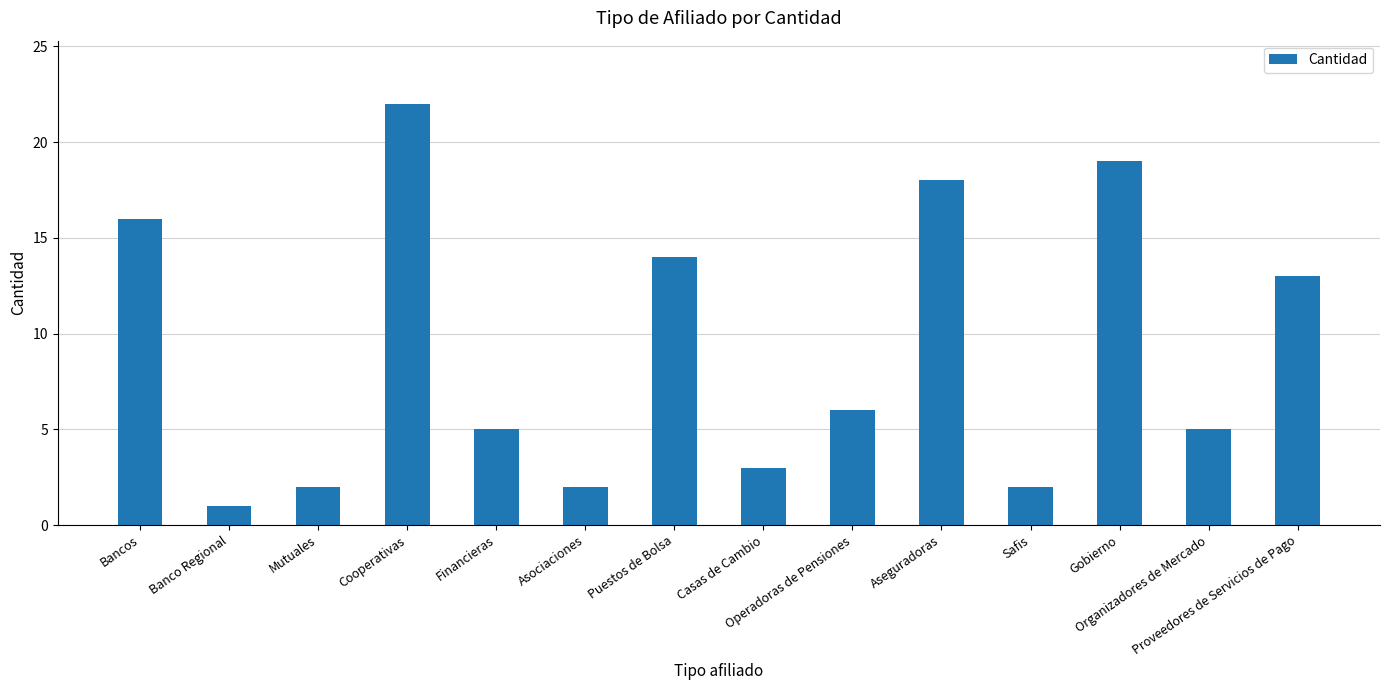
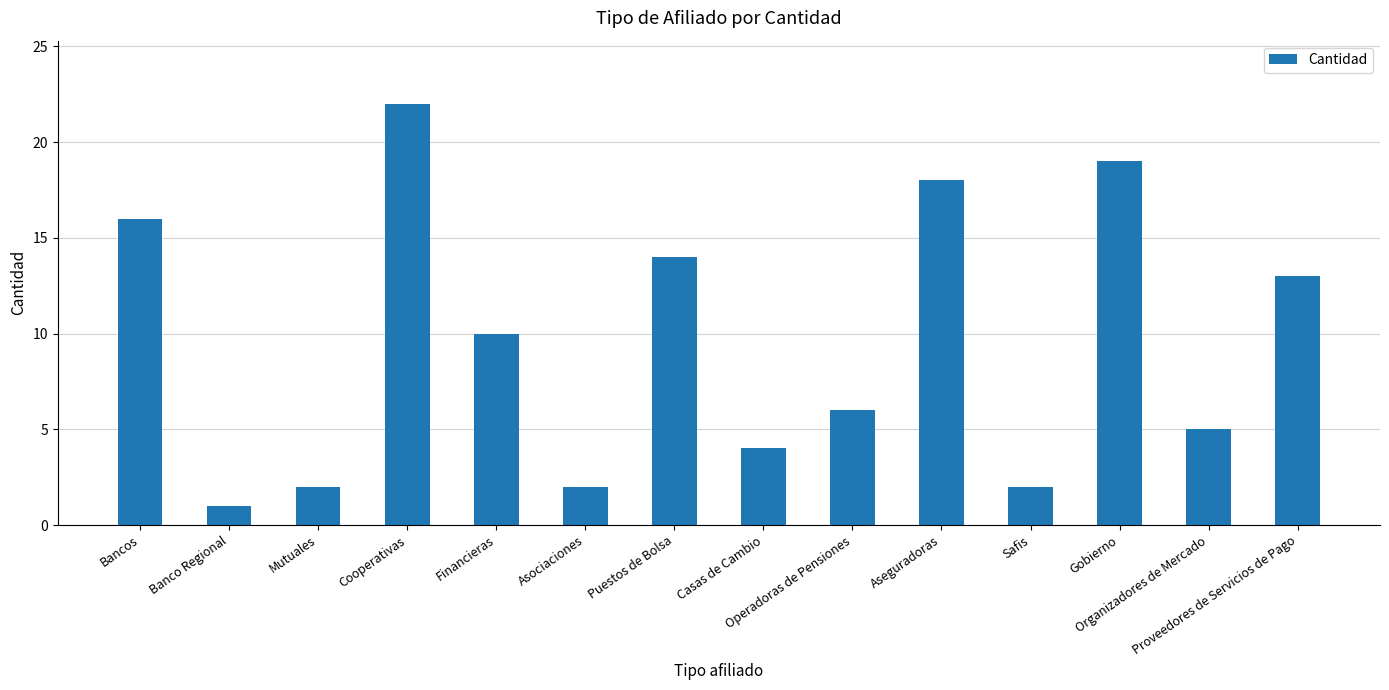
  {
    "Bancos": 16,
    "Banco Regional": 1,
    "Mutuales": 2,
    "Cooperativas": 22,
-   "Financieras": 5,
+   "Financieras": 10,
    "Asociaciones": 2,
    "Puestos de Bolsa": 14,
-   "Casas de Cambio": 3,
+   "Casas de Cambio": 4,
    "Operadoras de Pensiones": 6,
    "Aseguradoras": 18,
    "Safis": 2,
    "Gobierno": 19,
    "Organizadores de Mercado": 5,
    "Proveedores de Servicios de Pago": 13
  }
